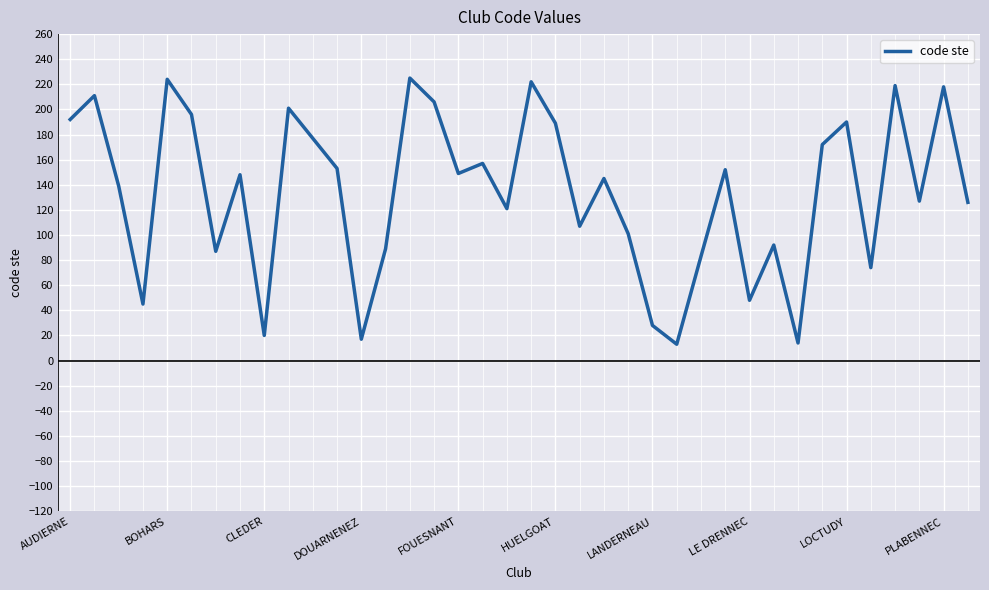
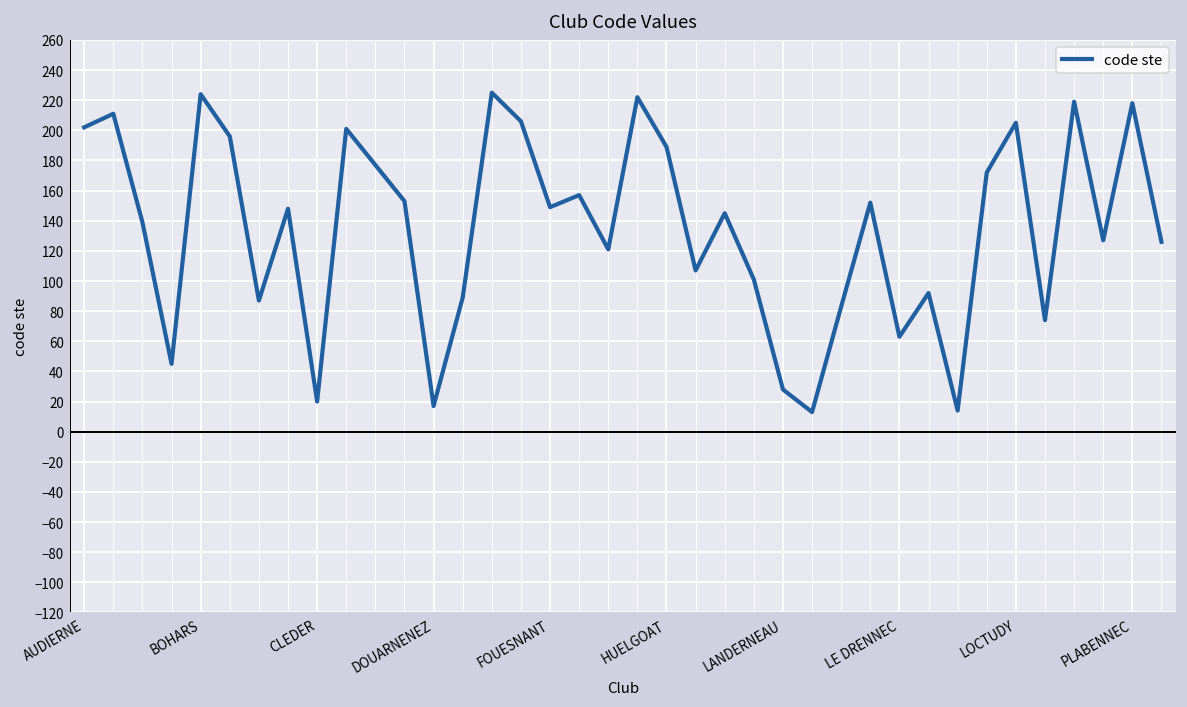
  {
-   "AUDIERNE": 192,
+   "AUDIERNE": 202,
    "BOHARS": 224,
    "CLEDER": 20,
    "DOUARNENEZ": 17,
    "FOUESNANT": 149,
    "HUELGOAT": 189,
    "LANDERNEAU": 28,
-   "LE DRENNEC": 48,
-   "LOCTUDY": 190,
+   "LE DRENNEC": 63,
+   "LOCTUDY": 205,
    "PLABENNEC": 218
  }
